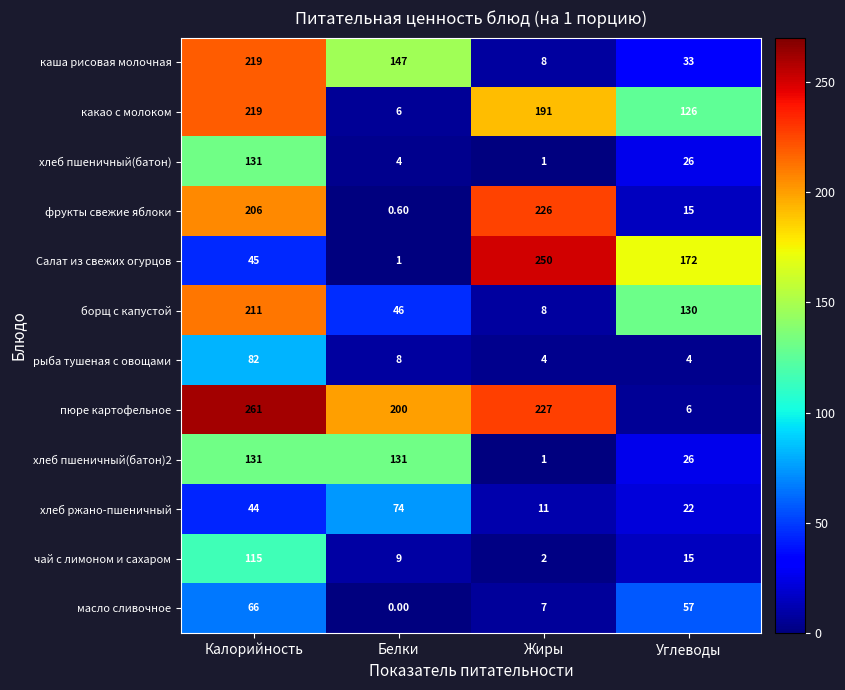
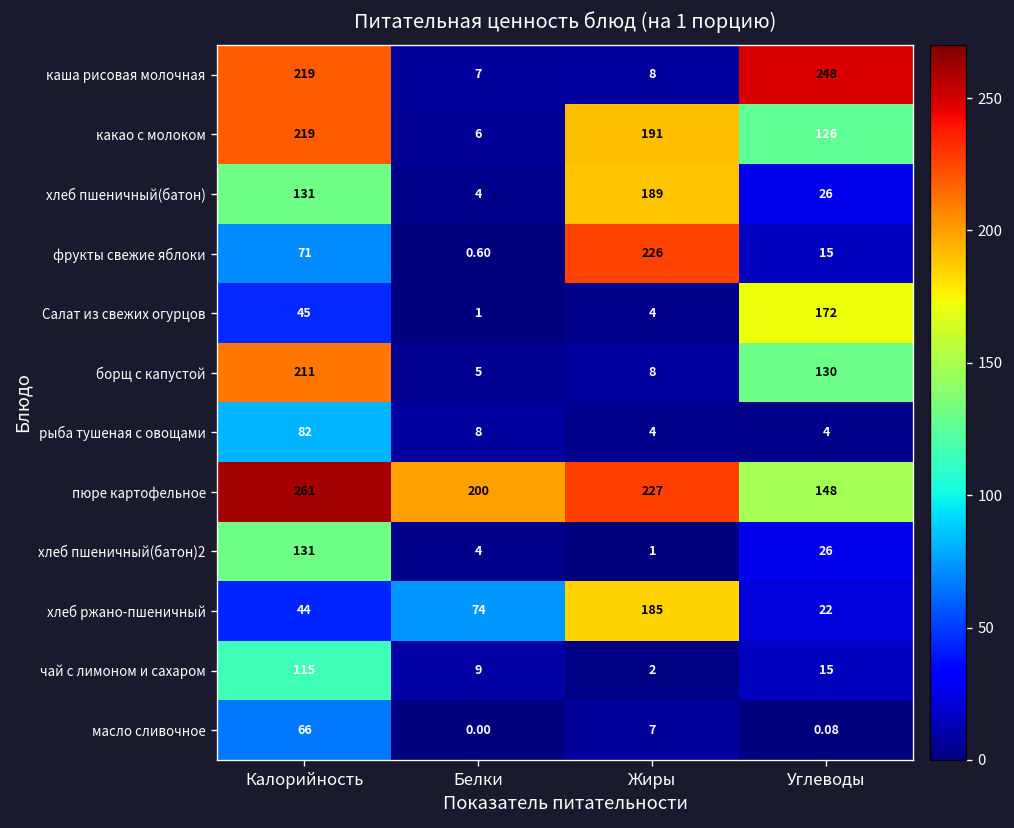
  {
    "каша рисовая молочная": {
      "Калорийность": 219,
-     "Белки": 147,
+     "Белки": 7,
      "Жиры": 8,
-     "Углеводы": 33
+     "Углеводы": 248
    },
    "какао с молоком": {
      "Калорийность": 219,
      "Белки": 6,
      "Жиры": 191,
      "Углеводы": 126
    },
    "хлеб пшеничный(батон)": {
      "Калорийность": 131,
      "Белки": 4,
-     "Жиры": 1,
+     "Жиры": 189,
      "Углеводы": 26
    },
    "фрукты свежие яблоки": {
-     "Калорийность": 206,
+     "Калорийность": 71,
      "Белки": 0.60,
      "Жиры": 226,
      "Углеводы": 15
    },
    "Салат из свежих огурцов": {
      "Калорийность": 45,
      "Белки": 1,
-     "Жиры": 250,
+     "Жиры": 4,
      "Углеводы": 172
    },
    "борщ с капустой": {
      "Калорийность": 211,
-     "Белки": 46,
+     "Белки": 5,
      "Жиры": 8,
      "Углеводы": 130
    },
    "рыба тушеная с овощами": {
      "Калорийность": 82,
      "Белки": 8,
      "Жиры": 4,
      "Углеводы": 4
    },
    "пюре картофельное": {
      "Калорийность": 261,
      "Белки": 200,
      "Жиры": 227,
-     "Углеводы": 6
+     "Углеводы": 148
    },
    "хлеб пшеничный(батон)2": {
      "Калорийность": 131,
-     "Белки": 131,
+     "Белки": 4,
      "Жиры": 1,
      "Углеводы": 26
    },
    "хлеб ржано-пшеничный": {
      "Калорийность": 44,
      "Белки": 74,
-     "Жиры": 11,
+     "Жиры": 185,
      "Углеводы": 22
    },
    "чай с лимоном и сахаром": {
      "Калорийность": 115,
      "Белки": 9,
      "Жиры": 2,
      "Углеводы": 15
    },
    "масло сливочное": {
      "Калорийность": 66,
      "Белки": 0.00,
      "Жиры": 7,
-     "Углеводы": 57
+     "Углеводы": 0.08
    }
  }
